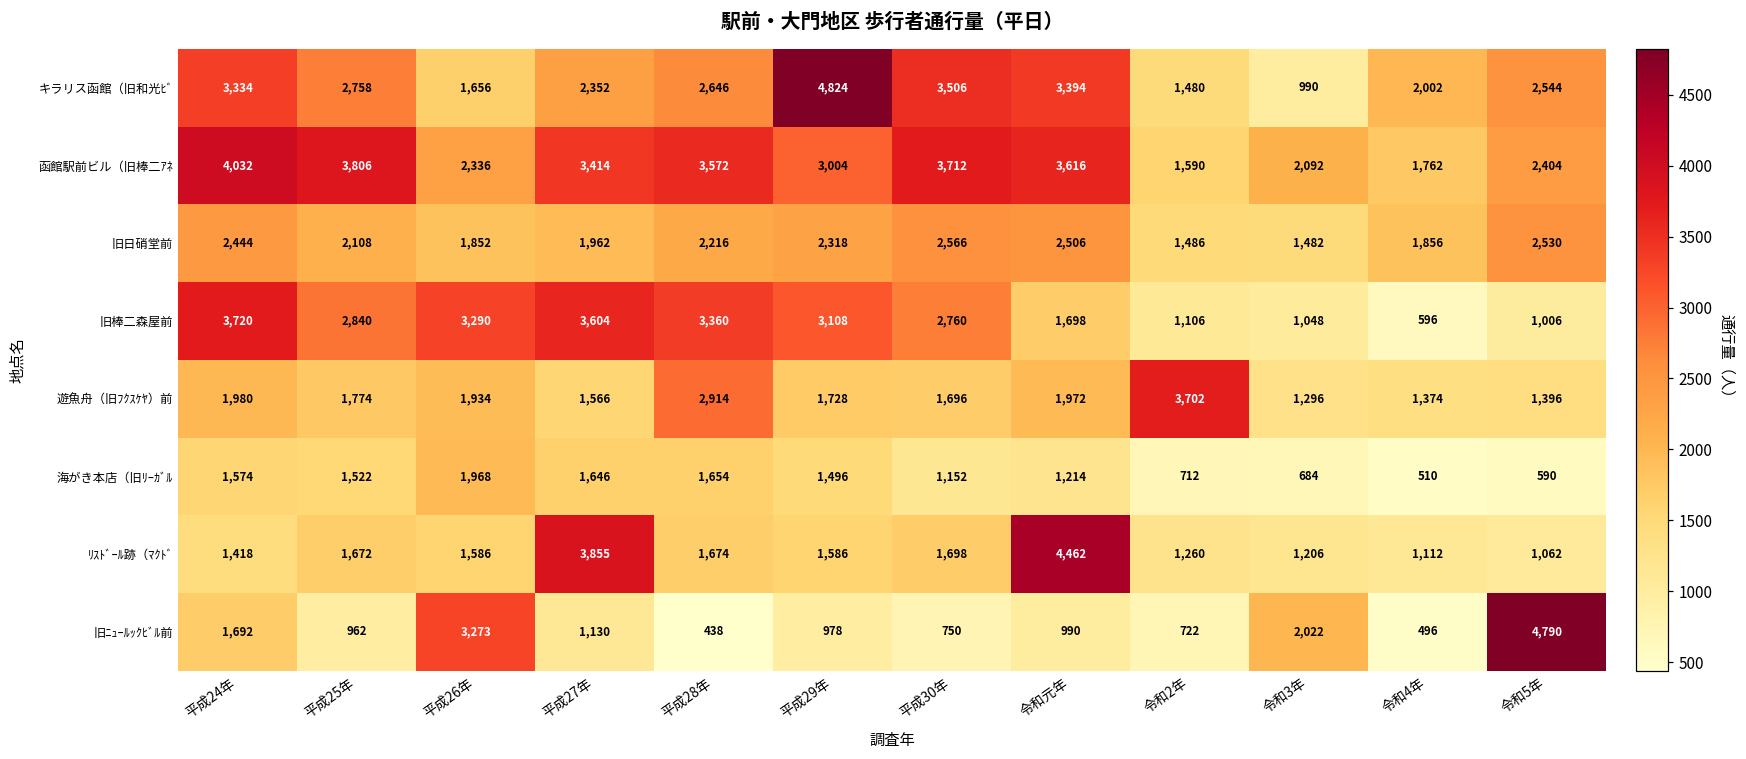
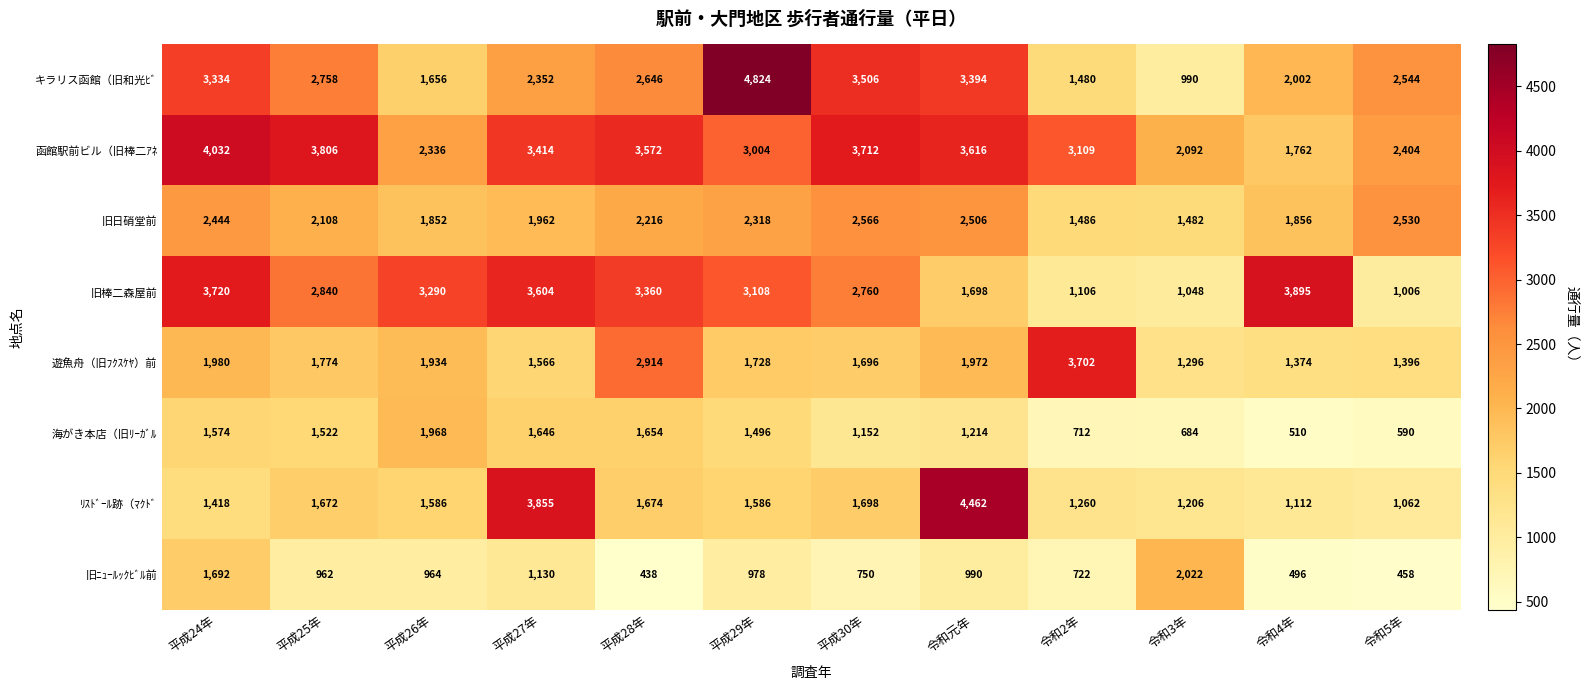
  {
    "キラリス函館（旧和光ﾋﾞ": {
      "平成24年": "3,334",
      "平成25年": "2,758",
      "平成26年": "1,656",
      "平成27年": "2,352",
      "平成28年": "2,646",
      "平成29年": "4,824",
      "平成30年": "3,506",
      "令和元年": "3,394",
      "令和2年": "1,480",
      "令和3年": "990",
      "令和4年": "2,002",
      "令和5年": "2,544"
    },
    "函館駅前ビル（旧棒二ｱﾈ": {
      "平成24年": "4,032",
      "平成25年": "3,806",
      "平成26年": "2,336",
      "平成27年": "3,414",
      "平成28年": "3,572",
      "平成29年": "3,004",
      "平成30年": "3,712",
      "令和元年": "3,616",
-     "令和2年": "1,590",
+     "令和2年": "3,109",
      "令和3年": "2,092",
      "令和4年": "1,762",
      "令和5年": "2,404"
    },
    "旧日硝堂前": {
      "平成24年": "2,444",
      "平成25年": "2,108",
      "平成26年": "1,852",
      "平成27年": "1,962",
      "平成28年": "2,216",
      "平成29年": "2,318",
      "平成30年": "2,566",
      "令和元年": "2,506",
      "令和2年": "1,486",
      "令和3年": "1,482",
      "令和4年": "1,856",
      "令和5年": "2,530"
    },
    "旧棒二森屋前": {
      "平成24年": "3,720",
      "平成25年": "2,840",
      "平成26年": "3,290",
      "平成27年": "3,604",
      "平成28年": "3,360",
      "平成29年": "3,108",
      "平成30年": "2,760",
      "令和元年": "1,698",
      "令和2年": "1,106",
      "令和3年": "1,048",
-     "令和4年": "596",
+     "令和4年": "3,895",
      "令和5年": "1,006"
    },
    "遊魚舟（旧ﾌｸｽｹﾔ）前": {
      "平成24年": "1,980",
      "平成25年": "1,774",
      "平成26年": "1,934",
      "平成27年": "1,566",
      "平成28年": "2,914",
      "平成29年": "1,728",
      "平成30年": "1,696",
      "令和元年": "1,972",
      "令和2年": "3,702",
      "令和3年": "1,296",
      "令和4年": "1,374",
      "令和5年": "1,396"
    },
    "海がき本店（旧ﾘｰｶﾞﾙ": {
      "平成24年": "1,574",
      "平成25年": "1,522",
      "平成26年": "1,968",
      "平成27年": "1,646",
      "平成28年": "1,654",
      "平成29年": "1,496",
      "平成30年": "1,152",
      "令和元年": "1,214",
      "令和2年": "712",
      "令和3年": "684",
      "令和4年": "510",
      "令和5年": "590"
    },
    "ﾘｽﾄﾞｰﾙ跡（ﾏｸﾄﾞ": {
      "平成24年": "1,418",
      "平成25年": "1,672",
      "平成26年": "1,586",
      "平成27年": "3,855",
      "平成28年": "1,674",
      "平成29年": "1,586",
      "平成30年": "1,698",
      "令和元年": "4,462",
      "令和2年": "1,260",
      "令和3年": "1,206",
      "令和4年": "1,112",
      "令和5年": "1,062"
    },
    "旧ﾆｭｰﾙｯｸﾋﾞﾙ前": {
      "平成24年": "1,692",
      "平成25年": "962",
-     "平成26年": "3,273",
+     "平成26年": "964",
      "平成27年": "1,130",
      "平成28年": "438",
      "平成29年": "978",
      "平成30年": "750",
      "令和元年": "990",
      "令和2年": "722",
      "令和3年": "2,022",
      "令和4年": "496",
-     "令和5年": "4,790"
+     "令和5年": "458"
    }
  }
